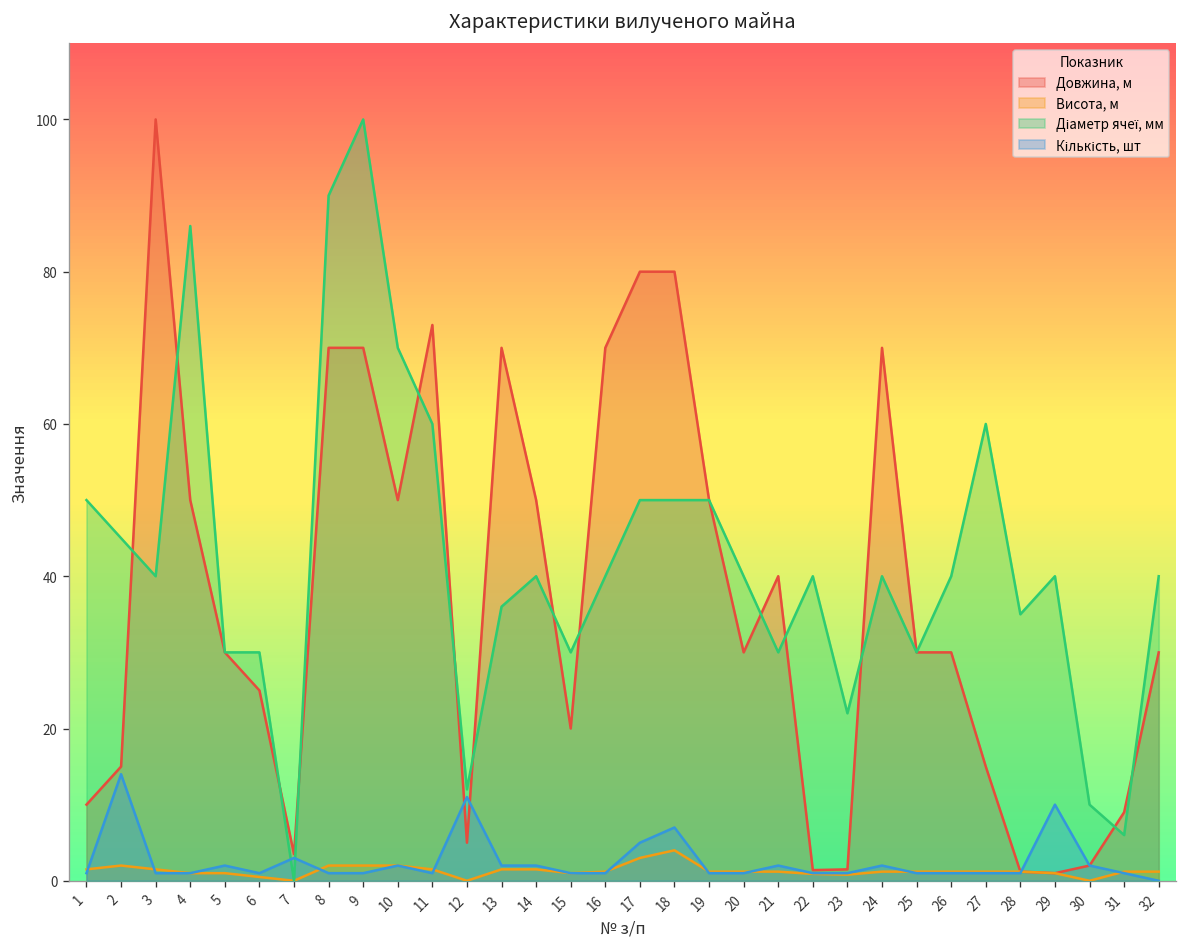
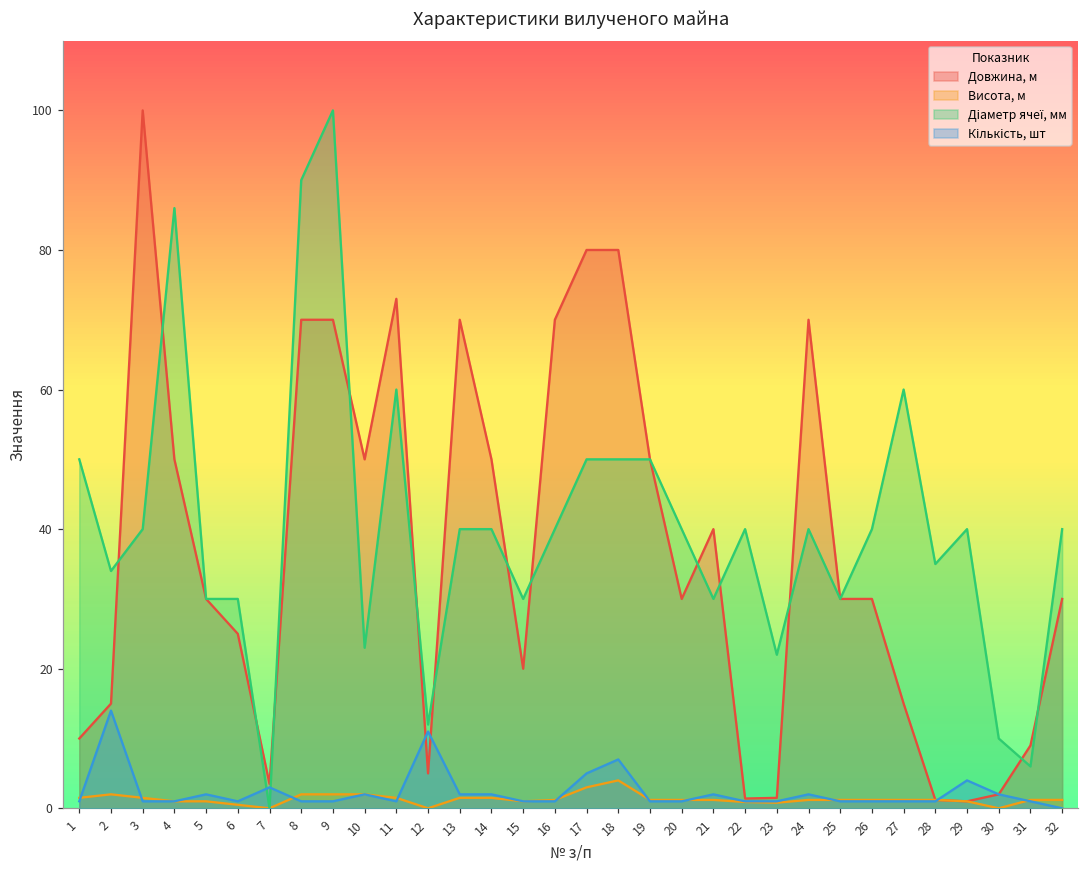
  {
    "Діаметр ячеї, мм": {
      "1": 50,
-     "2": 45,
+     "2": 34,
      "3": 40,
      "4": 86,
      "6": 30,
      "8": 90,
      "9": 100,
-     "10": 70,
+     "10": 23,
      "11": 60,
      "12": 12,
-     "13": 36,
+     "13": 40,
      "14": 40,
      "15": 30,
      "16": 40,
      "17": 50,
      "18": 50,
      "20": 40,
      "21": 30,
      "22": 40,
      "23": 22,
      "24": 40,
      "26": 40,
      "27": 60,
      "28": 35,
      "29": 40,
      "30": 10,
      "31": 6,
      "32": 40
    },
    "Кількість, шт": {
      "1": 1,
      "2": 14,
      "3": 1,
      "5": 2,
      "6": 1,
      "7": 3,
      "8": 1,
      "9": 1,
      "11": 1,
      "12": 11,
      "13": 2,
      "14": 2,
      "17": 5,
      "18": 7,
      "21": 2,
      "24": 2,
-     "29": 10,
+     "29": 4,
      "32": 0
    }
  }
